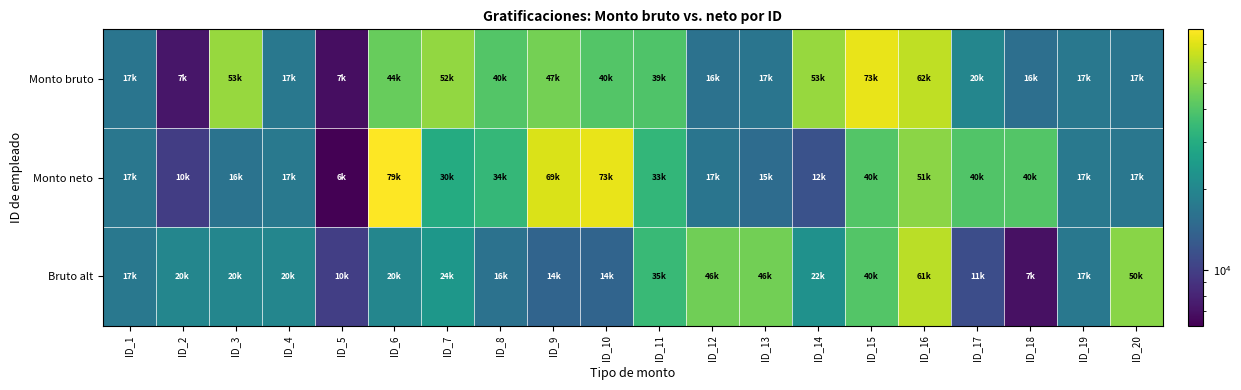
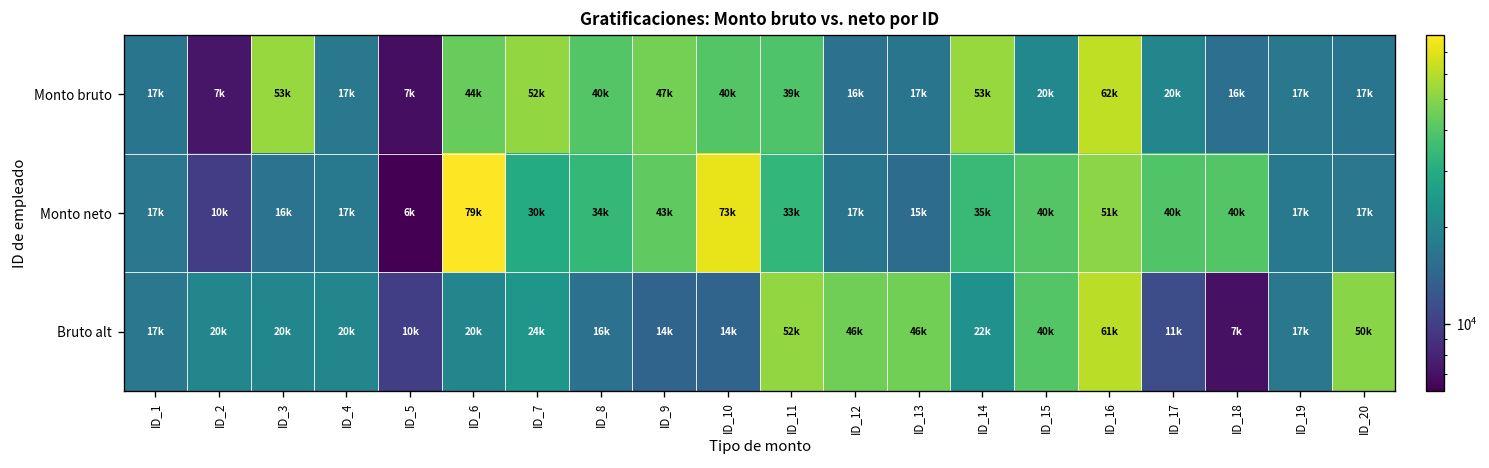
  {
    "Monto bruto": {
      "ID_1": "17k",
      "ID_2": "7k",
      "ID_3": "53k",
      "ID_4": "17k",
      "ID_5": "7k",
      "ID_6": "44k",
      "ID_7": "52k",
      "ID_8": "40k",
      "ID_9": "47k",
      "ID_10": "40k",
      "ID_11": "39k",
      "ID_12": "16k",
      "ID_13": "17k",
      "ID_14": "53k",
-     "ID_15": "73k",
+     "ID_15": "20k",
      "ID_16": "62k",
      "ID_17": "20k",
      "ID_18": "16k",
      "ID_19": "17k",
      "ID_20": "17k"
    },
    "Monto neto": {
      "ID_1": "17k",
      "ID_2": "10k",
      "ID_3": "16k",
      "ID_4": "17k",
      "ID_5": "6k",
      "ID_6": "79k",
      "ID_7": "30k",
      "ID_8": "34k",
-     "ID_9": "69k",
+     "ID_9": "43k",
      "ID_10": "73k",
      "ID_11": "33k",
      "ID_12": "17k",
      "ID_13": "15k",
-     "ID_14": "12k",
+     "ID_14": "35k",
      "ID_15": "40k",
      "ID_16": "51k",
      "ID_17": "40k",
      "ID_18": "40k",
      "ID_19": "17k",
      "ID_20": "17k"
    },
    "Bruto alt": {
      "ID_1": "17k",
      "ID_2": "20k",
      "ID_3": "20k",
      "ID_4": "20k",
      "ID_5": "10k",
      "ID_6": "20k",
      "ID_7": "24k",
      "ID_8": "16k",
      "ID_9": "14k",
      "ID_10": "14k",
-     "ID_11": "35k",
+     "ID_11": "52k",
      "ID_12": "46k",
      "ID_13": "46k",
      "ID_14": "22k",
      "ID_15": "40k",
      "ID_16": "61k",
      "ID_17": "11k",
      "ID_18": "7k",
      "ID_19": "17k",
      "ID_20": "50k"
    }
  }
